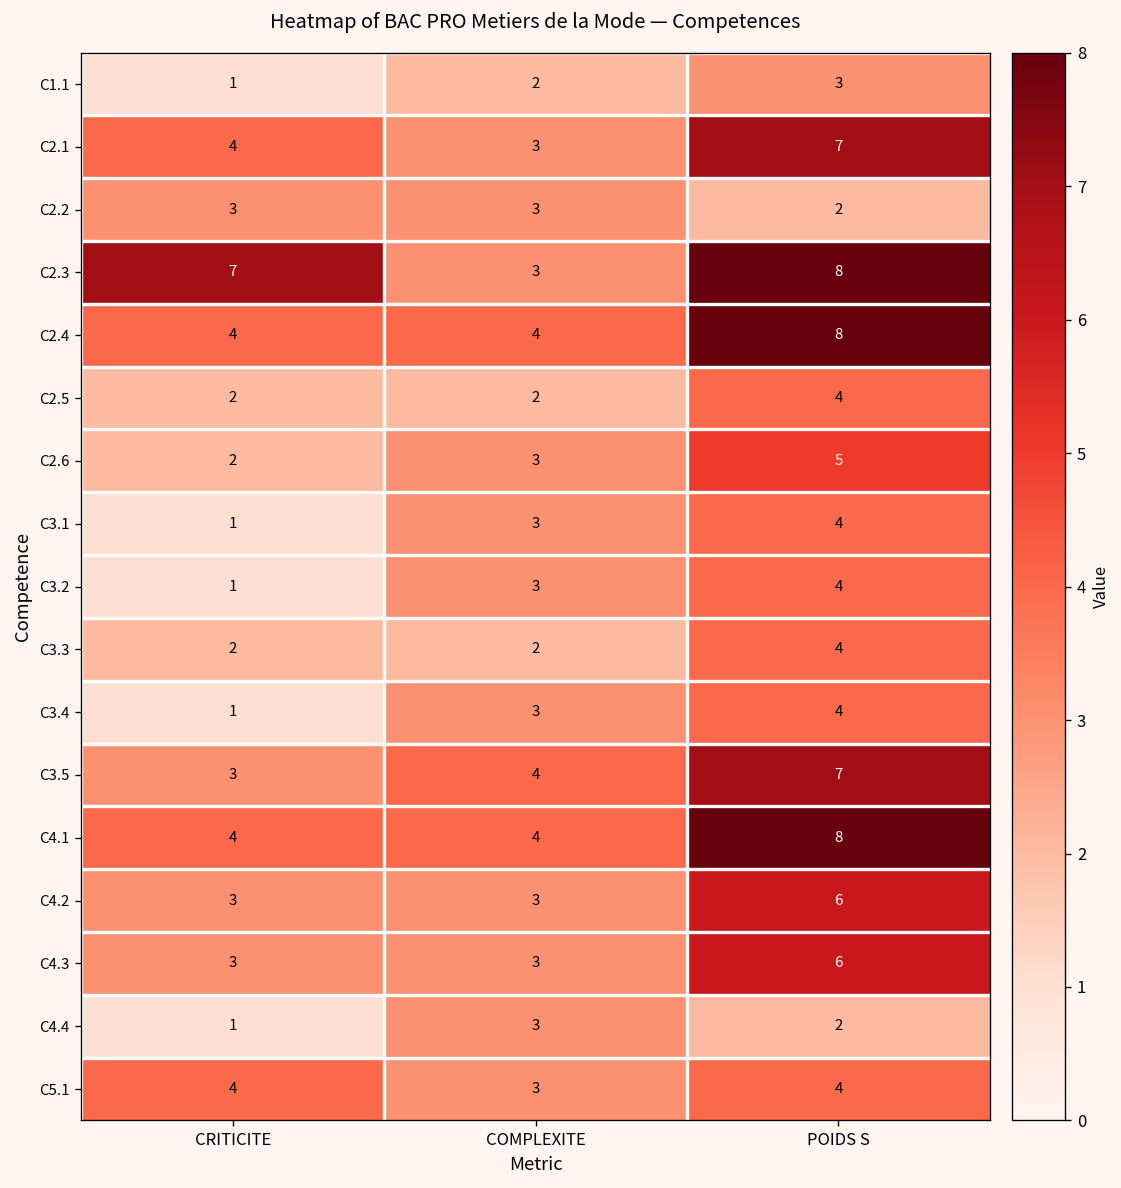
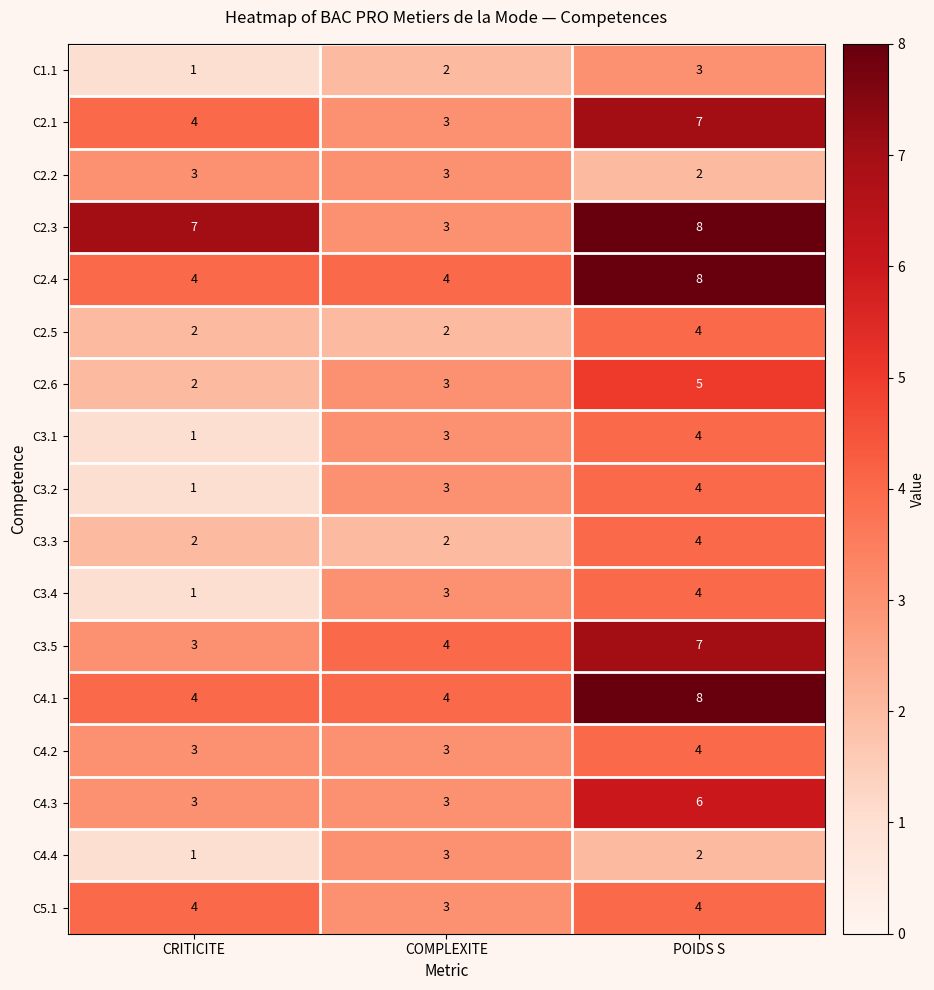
  {
    "C1.1": {
      "CRITICITE": 1,
      "COMPLEXITE": 2,
      "POIDS S": 3
    },
    "C2.1": {
      "CRITICITE": 4,
      "COMPLEXITE": 3,
      "POIDS S": 7
    },
    "C2.2": {
      "CRITICITE": 3,
      "COMPLEXITE": 3,
      "POIDS S": 2
    },
    "C2.3": {
      "CRITICITE": 7,
      "COMPLEXITE": 3,
      "POIDS S": 8
    },
    "C2.4": {
      "CRITICITE": 4,
      "COMPLEXITE": 4,
      "POIDS S": 8
    },
    "C2.5": {
      "CRITICITE": 2,
      "COMPLEXITE": 2,
      "POIDS S": 4
    },
    "C2.6": {
      "CRITICITE": 2,
      "COMPLEXITE": 3,
      "POIDS S": 5
    },
    "C3.1": {
      "CRITICITE": 1,
      "COMPLEXITE": 3,
      "POIDS S": 4
    },
    "C3.2": {
      "CRITICITE": 1,
      "COMPLEXITE": 3,
      "POIDS S": 4
    },
    "C3.3": {
      "CRITICITE": 2,
      "COMPLEXITE": 2,
      "POIDS S": 4
    },
    "C3.4": {
      "CRITICITE": 1,
      "COMPLEXITE": 3,
      "POIDS S": 4
    },
    "C3.5": {
      "CRITICITE": 3,
      "COMPLEXITE": 4,
      "POIDS S": 7
    },
    "C4.1": {
      "CRITICITE": 4,
      "COMPLEXITE": 4,
      "POIDS S": 8
    },
    "C4.2": {
      "CRITICITE": 3,
      "COMPLEXITE": 3,
-     "POIDS S": 6
+     "POIDS S": 4
    },
    "C4.3": {
      "CRITICITE": 3,
      "COMPLEXITE": 3,
      "POIDS S": 6
    },
    "C4.4": {
      "CRITICITE": 1,
      "COMPLEXITE": 3,
      "POIDS S": 2
    },
    "C5.1": {
      "CRITICITE": 4,
      "COMPLEXITE": 3,
      "POIDS S": 4
    }
  }
